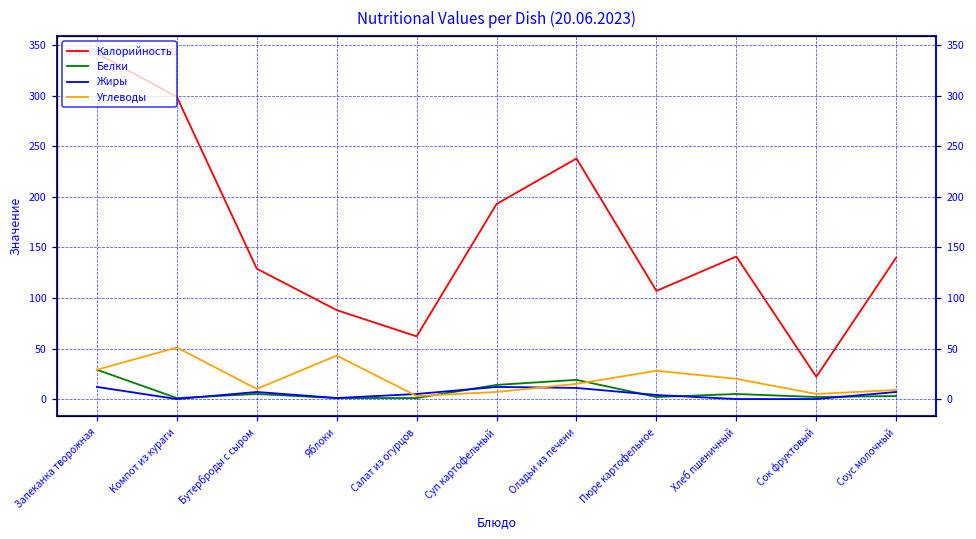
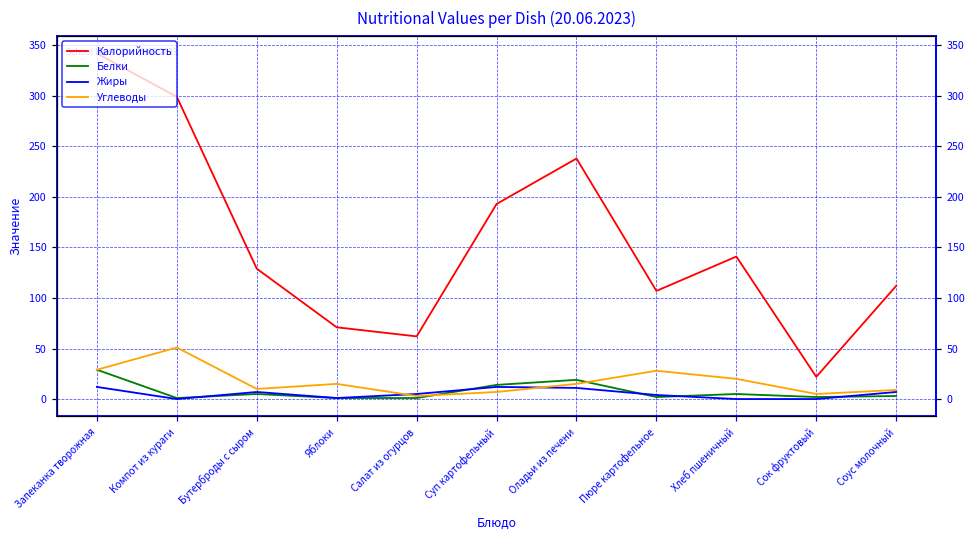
  {
    "Калорийность": {
      "Компот из кураги": 300,
      "Бутерброды с сыром": 130,
-     "Яблоки": 90,
+     "Яблоки": 70,
      "Салат из огурцов": 60,
      "Суп картофельный": 190,
      "Оладьи из печени": 240,
      "Пюре картофельное": 110,
      "Хлеб пшеничный": 140,
      "Сок фруктовый": 20,
-     "Соус молочный": 140
+     "Соус молочный": 110
    },
    "Белки": {
      "Оладьи из печени": 20,
      "Хлеб пшеничный": 10,
      "Соус молочный": 0
    },
    "Жиры": {
      "Запеканка творожная": 10,
      "Оладьи из печени": 10,
      "Хлеб пшеничный": 0
    },
    "Углеводы": {
      "Компот из кураги": 50,
      "Бутерброды с сыром": 10,
-     "Яблоки": 40,
+     "Яблоки": 20,
      "Суп картофельный": 10,
      "Оладьи из печени": 20,
      "Пюре картофельное": 30,
      "Хлеб пшеничный": 20,
      "Сок фруктовый": 10
    }
  }
